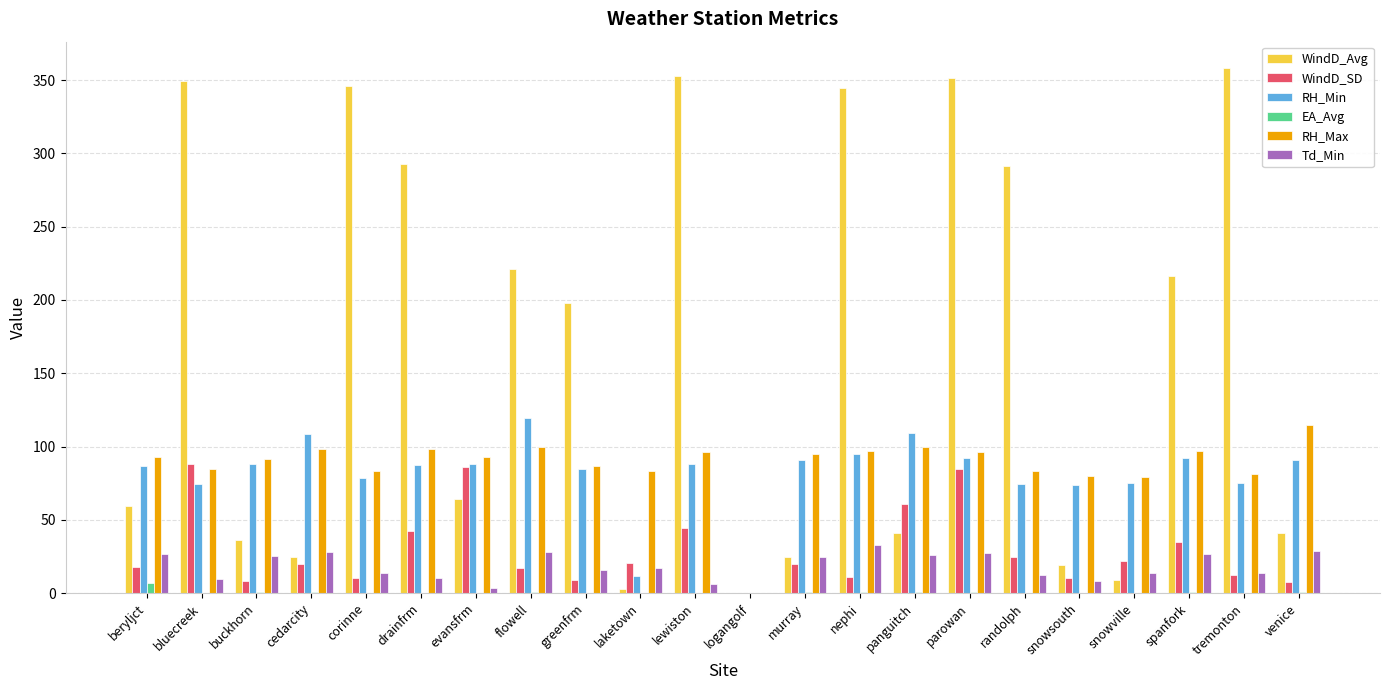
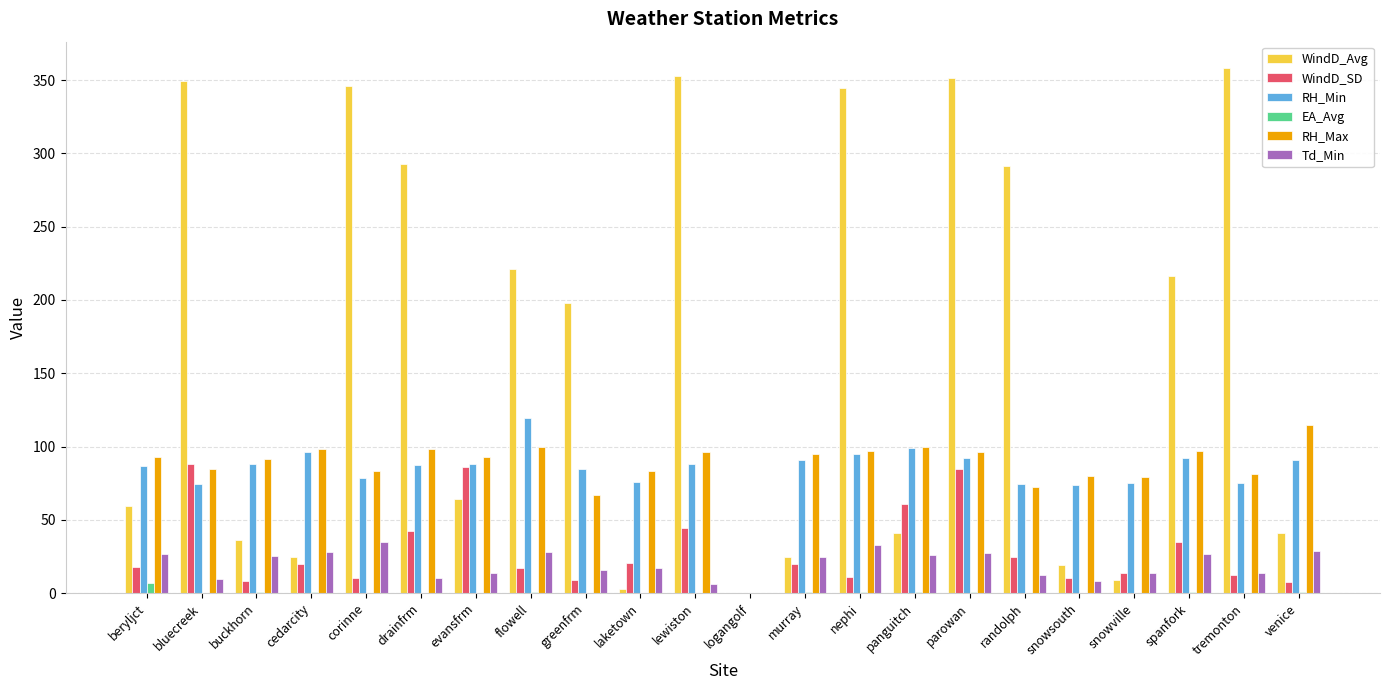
  {
    "WindD_Avg": {
      "beryljct": 60,
      "bluecreek": 349,
      "buckhorn": 36,
      "cedarcity": 25,
      "corinne": 346,
      "drainfrm": 293,
      "evansfrm": 64,
      "flowell": 221,
      "greenfrm": 198,
      "laketown": 3,
      "lewiston": 353,
      "logangolf": 0,
      "murray": 25,
      "nephi": 344,
      "panguitch": 41,
      "parowan": 352,
      "randolph": 291,
      "snowsouth": 19,
      "snowville": 9,
      "spanfork": 217,
      "tremonton": 358,
      "venice": 41
    },
    "WindD_SD": {
      "beryljct": 18,
      "bluecreek": 88,
      "buckhorn": 8,
      "cedarcity": 20,
      "corinne": 10,
      "drainfrm": 42,
      "evansfrm": 86,
      "flowell": 17,
      "greenfrm": 9,
      "laketown": 20,
      "lewiston": 45,
      "logangolf": 0,
      "murray": 20,
      "nephi": 11,
      "panguitch": 61,
      "parowan": 85,
      "randolph": 25,
      "snowsouth": 10,
-     "snowville": 22,
+     "snowville": 13,
      "spanfork": 35,
      "tremonton": 12,
      "venice": 8
    },
    "RH_Min": {
      "beryljct": 87,
      "bluecreek": 74,
      "buckhorn": 88,
-     "cedarcity": 109,
+     "cedarcity": 96,
      "corinne": 78,
      "drainfrm": 87,
      "evansfrm": 88,
      "flowell": 120,
      "greenfrm": 85,
-     "laketown": 12,
+     "laketown": 76,
      "lewiston": 88,
      "logangolf": 0,
      "murray": 91,
      "nephi": 95,
-     "panguitch": 109,
+     "panguitch": 99,
      "parowan": 92,
      "randolph": 75,
      "snowsouth": 74,
      "snowville": 75,
      "spanfork": 92,
      "tremonton": 75,
      "venice": 91
    },
    "EA_Avg": {
      "beryljct": 7,
      "logangolf": 0
    },
    "RH_Max": {
      "beryljct": 93,
      "bluecreek": 85,
      "buckhorn": 92,
      "cedarcity": 98,
      "corinne": 83,
      "drainfrm": 98,
      "evansfrm": 93,
      "flowell": 100,
-     "greenfrm": 87,
+     "greenfrm": 67,
      "laketown": 84,
      "lewiston": 96,
      "logangolf": 0,
      "murray": 95,
      "nephi": 97,
      "panguitch": 100,
      "parowan": 96,
-     "randolph": 83,
+     "randolph": 72,
      "snowsouth": 80,
      "snowville": 80,
      "spanfork": 97,
      "tremonton": 81,
      "venice": 115
    },
    "Td_Min": {
      "beryljct": 27,
      "bluecreek": 10,
      "buckhorn": 26,
      "cedarcity": 28,
-     "corinne": 14,
+     "corinne": 35,
      "drainfrm": 11,
-     "evansfrm": 3,
+     "evansfrm": 14,
      "flowell": 28,
      "greenfrm": 16,
      "laketown": 17,
      "lewiston": 7,
      "logangolf": 0,
      "murray": 25,
      "nephi": 33,
      "panguitch": 26,
      "parowan": 27,
      "randolph": 12,
      "snowsouth": 8,
      "snowville": 14,
      "spanfork": 27,
      "tremonton": 14,
      "venice": 29
    }
  }
